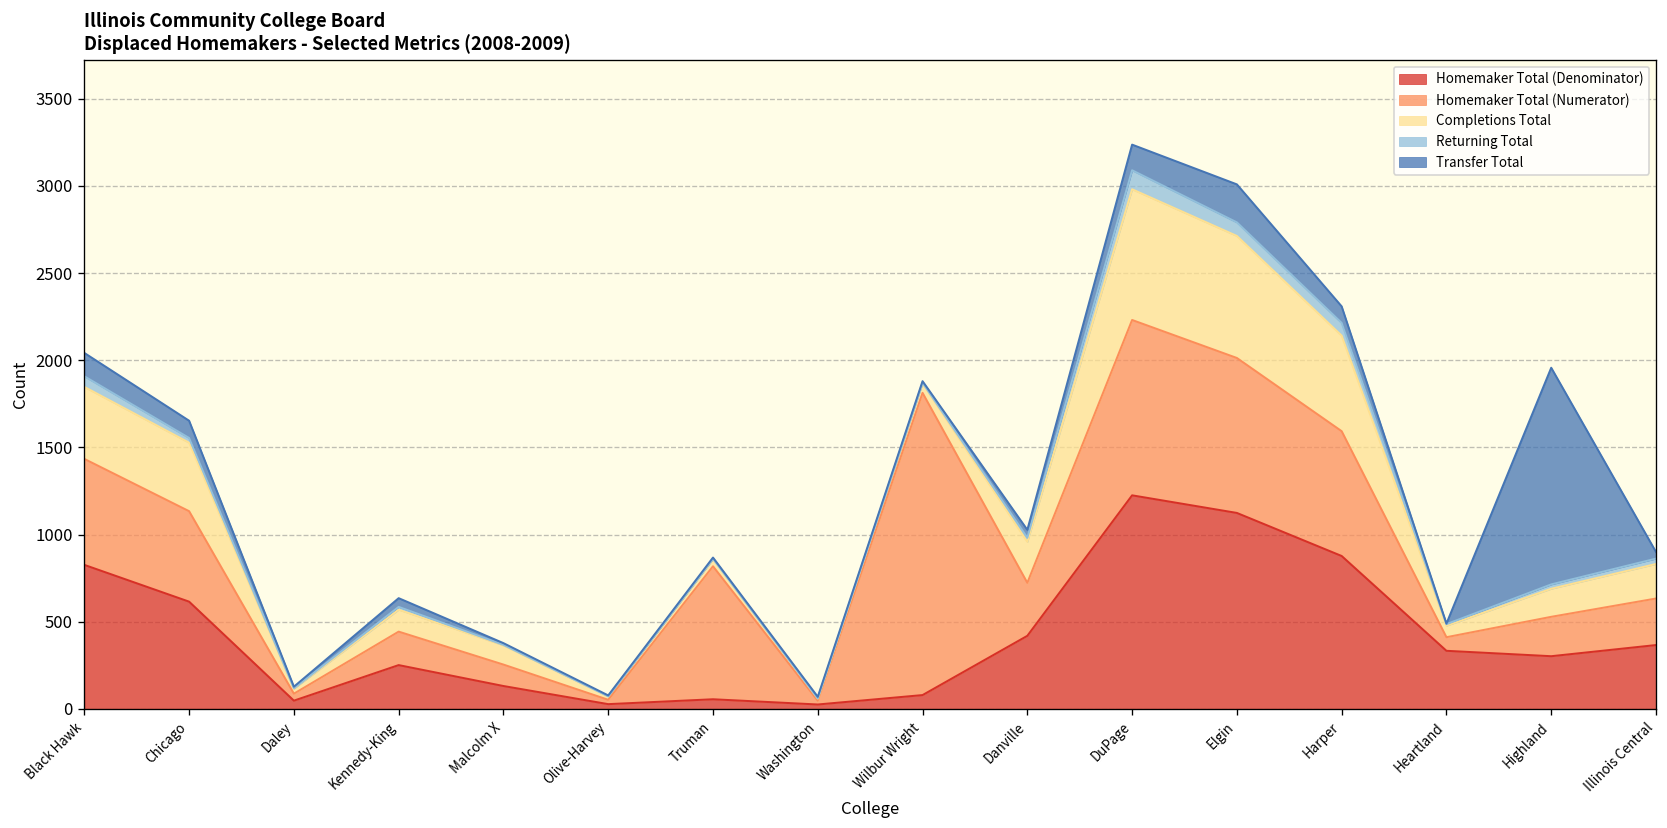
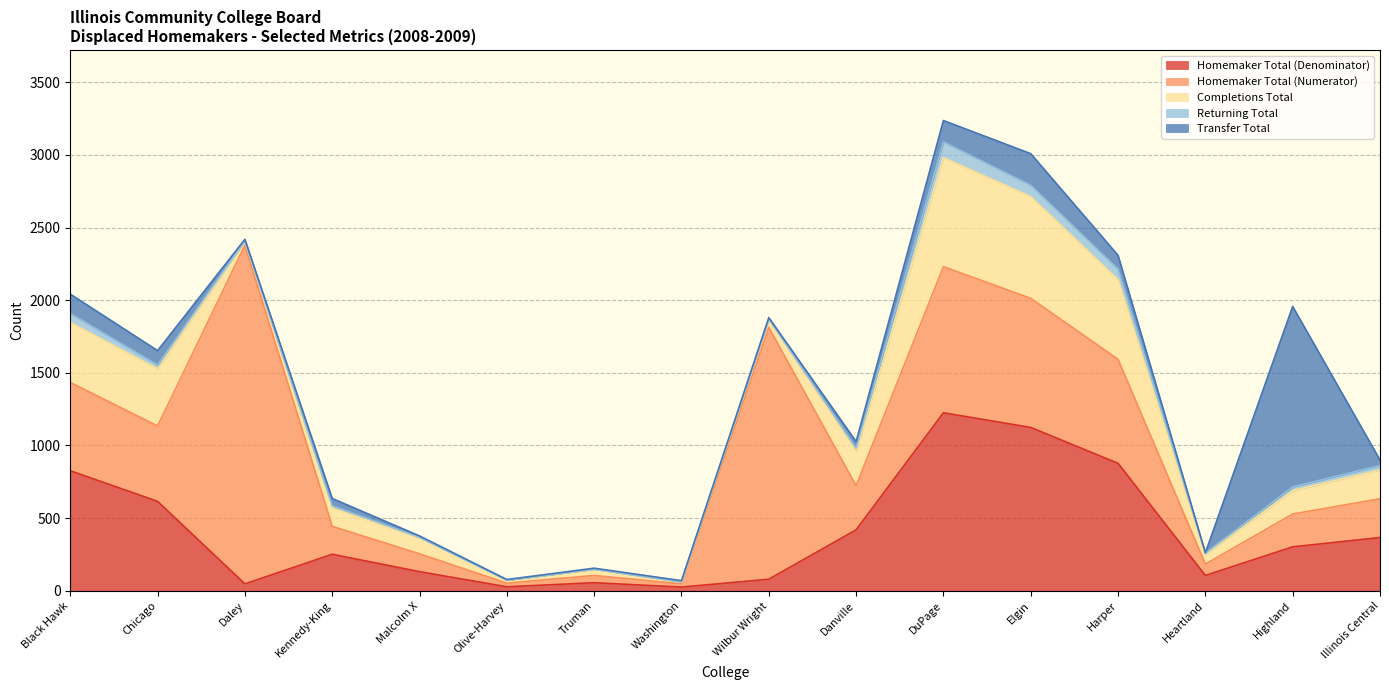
  {
    "Homemaker Total (Denominator)": {
      "Black Hawk": 830,
      "Chicago": 620,
      "Daley": 50,
      "Kennedy-King": 250,
      "Malcolm X": 130,
      "Olive-Harvey": 30,
      "Truman": 60,
      "Washington": 30,
      "Wilbur Wright": 80,
      "Danville": 420,
      "DuPage": 1230,
      "Elgin": 1120,
      "Harper": 880,
-     "Heartland": 330,
+     "Heartland": 110,
      "Highland": 300,
      "Illinois Central": 370
    },
    "Homemaker Total (Numerator)": {
      "Black Hawk": 610,
      "Chicago": 520,
-     "Daley": 40,
+     "Daley": 2330,
      "Kennedy-King": 190,
      "Malcolm X": 120,
      "Olive-Harvey": 30,
-     "Truman": 760,
+     "Truman": 50,
      "Wilbur Wright": 1730,
      "Danville": 300,
      "DuPage": 1010,
      "Elgin": 890,
      "Harper": 720,
      "Heartland": 80,
      "Highland": 230,
      "Illinois Central": 270
    },
    "Completions Total": {
      "Black Hawk": 410,
      "Chicago": 390,
      "Danville": 240,
      "DuPage": 750,
      "Elgin": 700,
      "Harper": 550,
      "Highland": 160,
      "Illinois Central": 200
    },
    "Returning Total": {
      "Black Hawk": 60,
      "Chicago": 30,
      "Danville": 20,
      "DuPage": 110,
      "Elgin": 80,
      "Harper": 70,
      "Highland": 30,
      "Illinois Central": 30
    },
    "Transfer Total": {
      "Black Hawk": 130,
      "Chicago": 100,
      "Kennedy-King": 50,
      "Danville": 50,
      "DuPage": 150,
      "Elgin": 220,
      "Harper": 100,
      "Highland": 1240,
      "Illinois Central": 40
    }
  }
